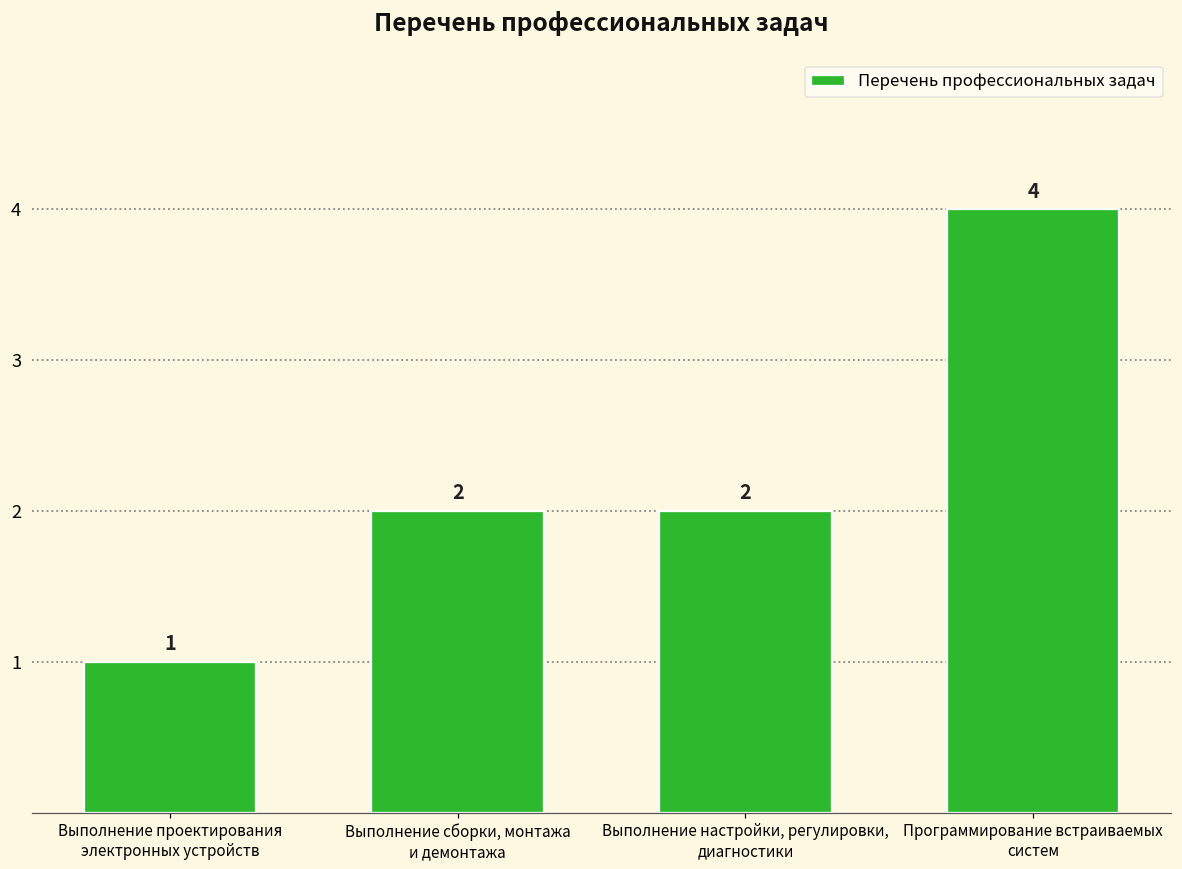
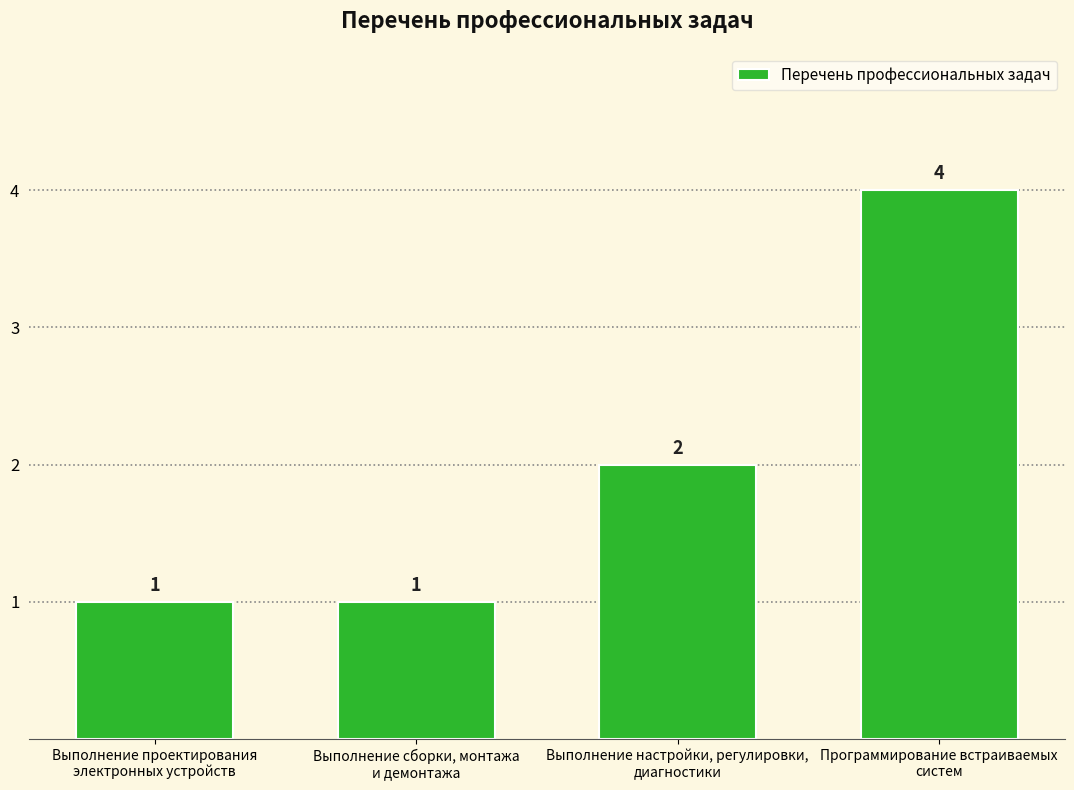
  {
    "Выполнение проектирования электронных устройств": 1,
-   "Выполнение сборки, монтажа и демонтажа": 2,
+   "Выполнение сборки, монтажа и демонтажа": 1,
    "Выполнение настройки, регулировки, диагностики": 2,
    "Программирование встраиваемых систем": 4
  }
